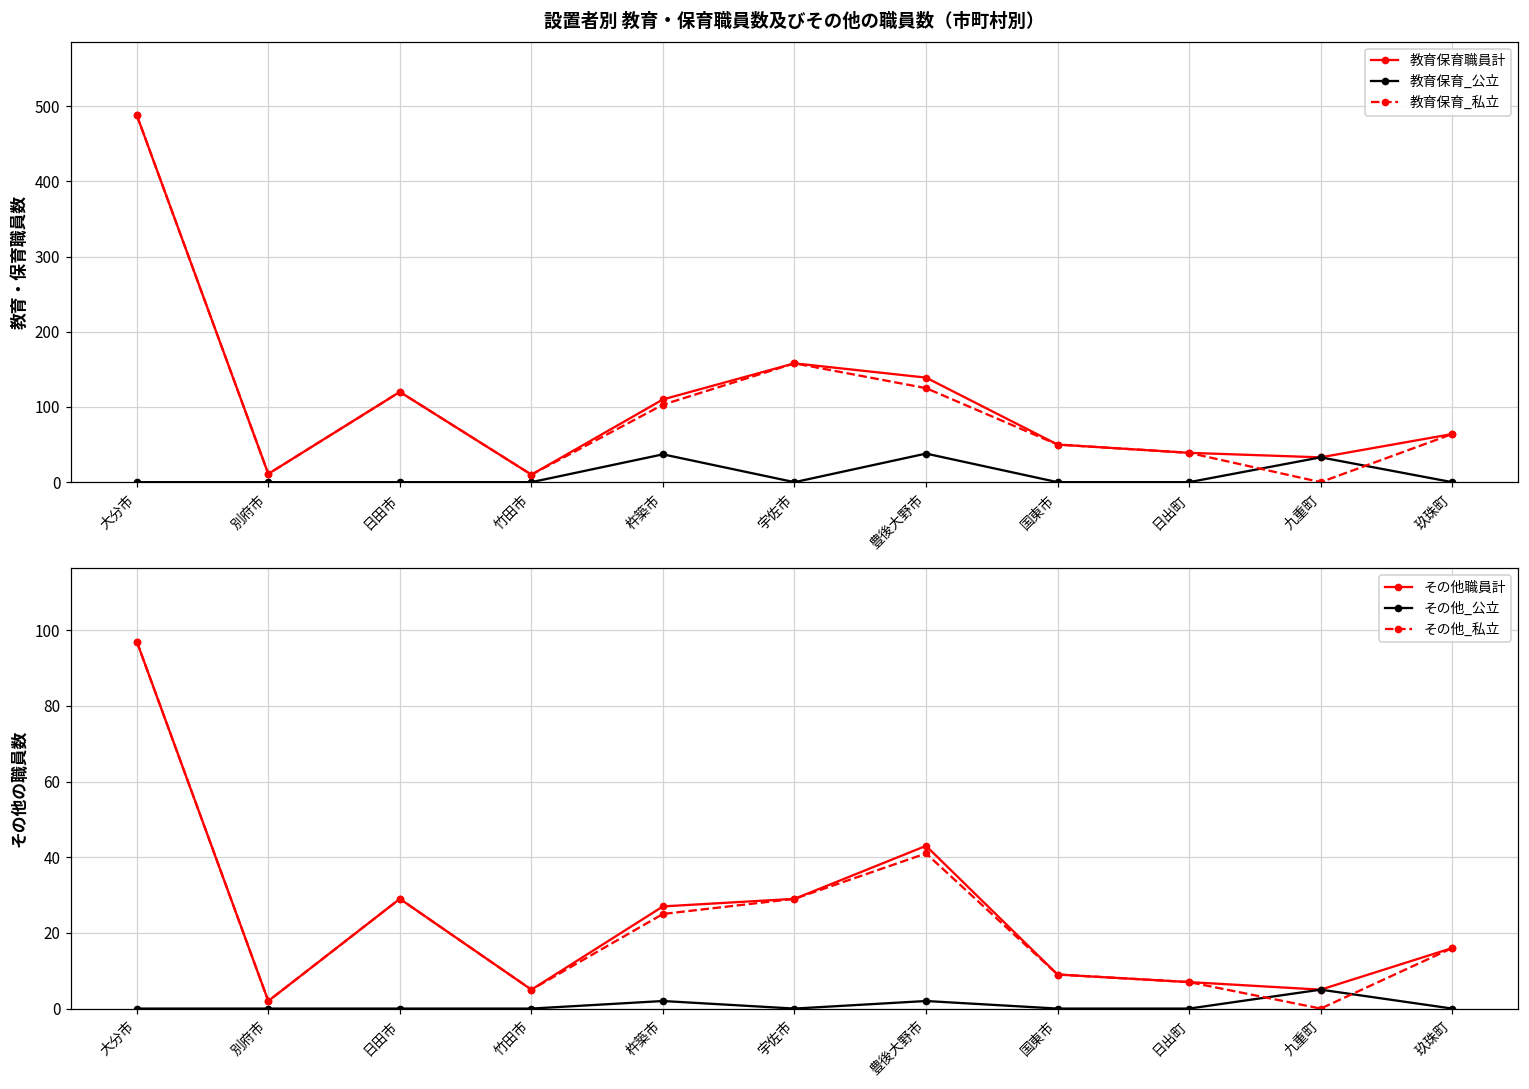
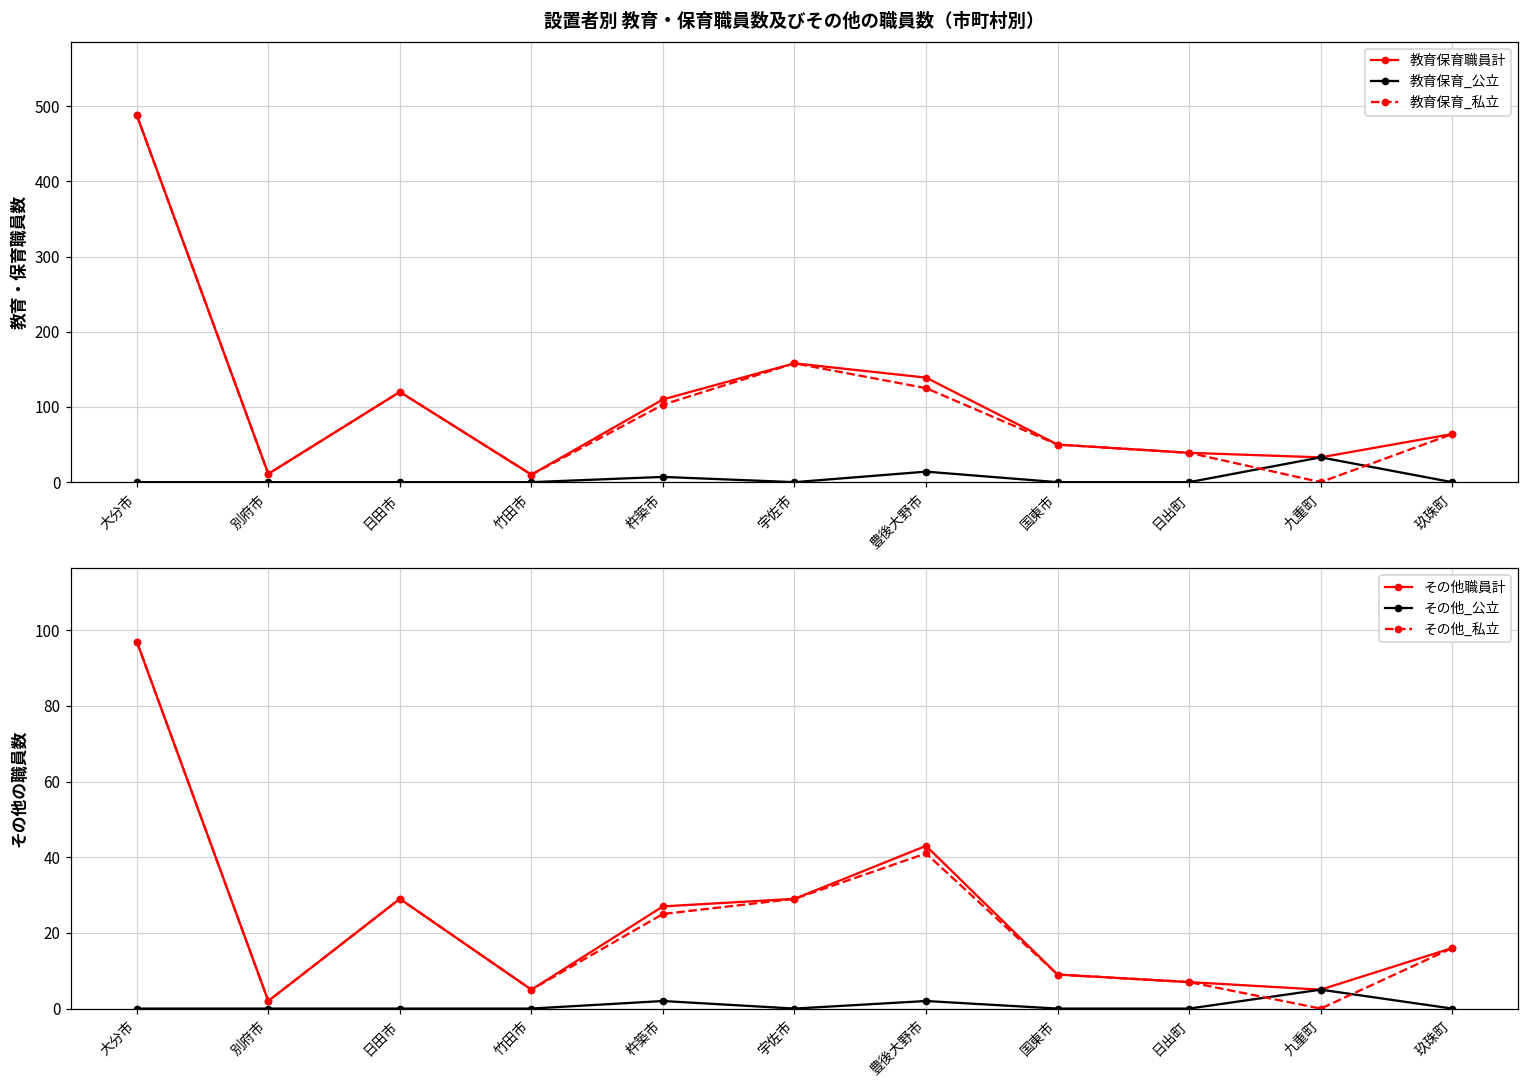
  {
    "設置者別 教育・保育職員数及びその他の職員数（市町村別）": {
      "教育保育_公立": {
        "大分市": 0,
        "別府市": 0,
        "日田市": 0,
        "竹田市": 0,
-       "杵築市": 40,
+       "杵築市": 10,
        "宇佐市": 0,
-       "豊後大野市": 40,
+       "豊後大野市": 10,
        "国東市": 0,
        "日出町": 0,
        "玖珠町": 0
      }
    }
  }
